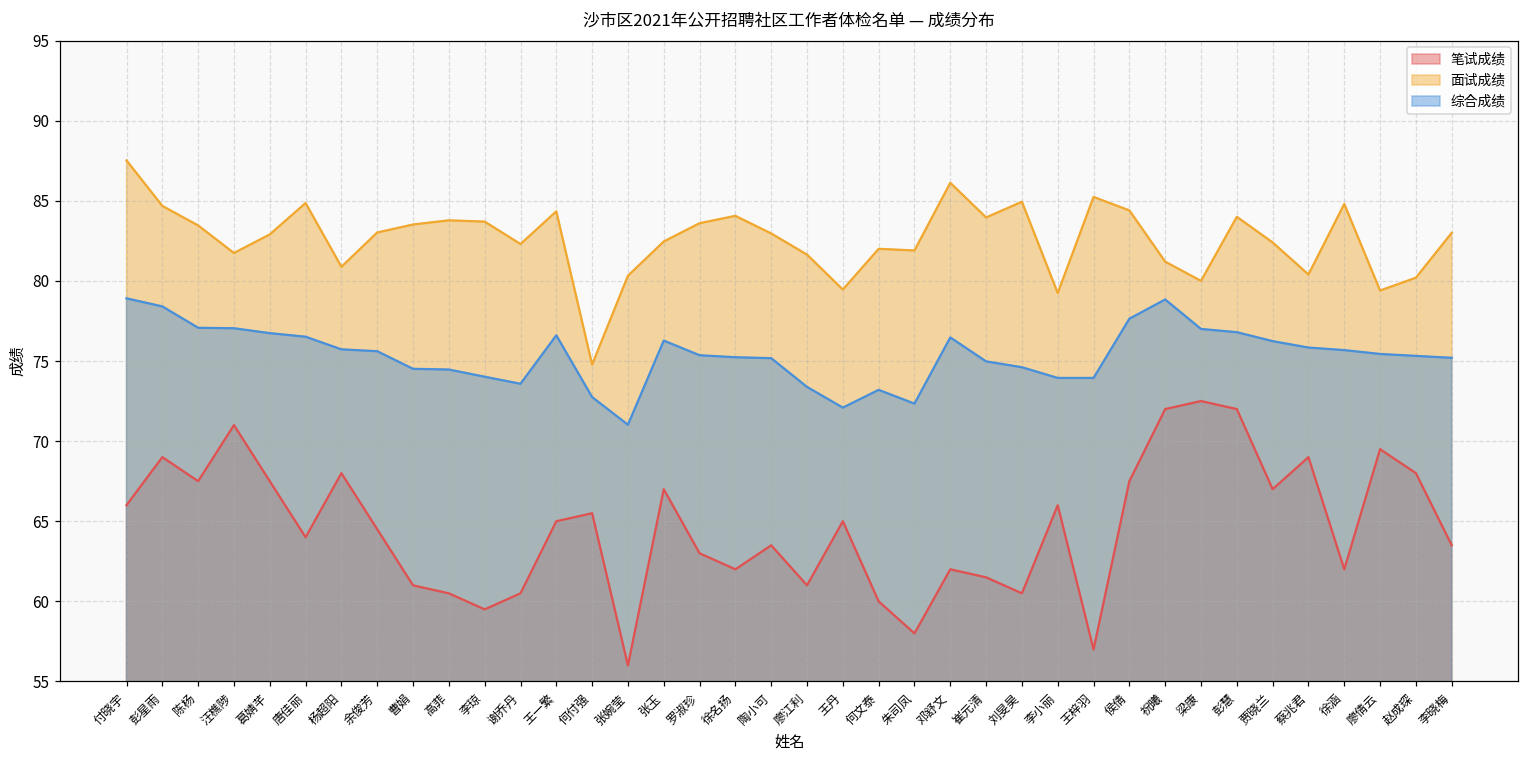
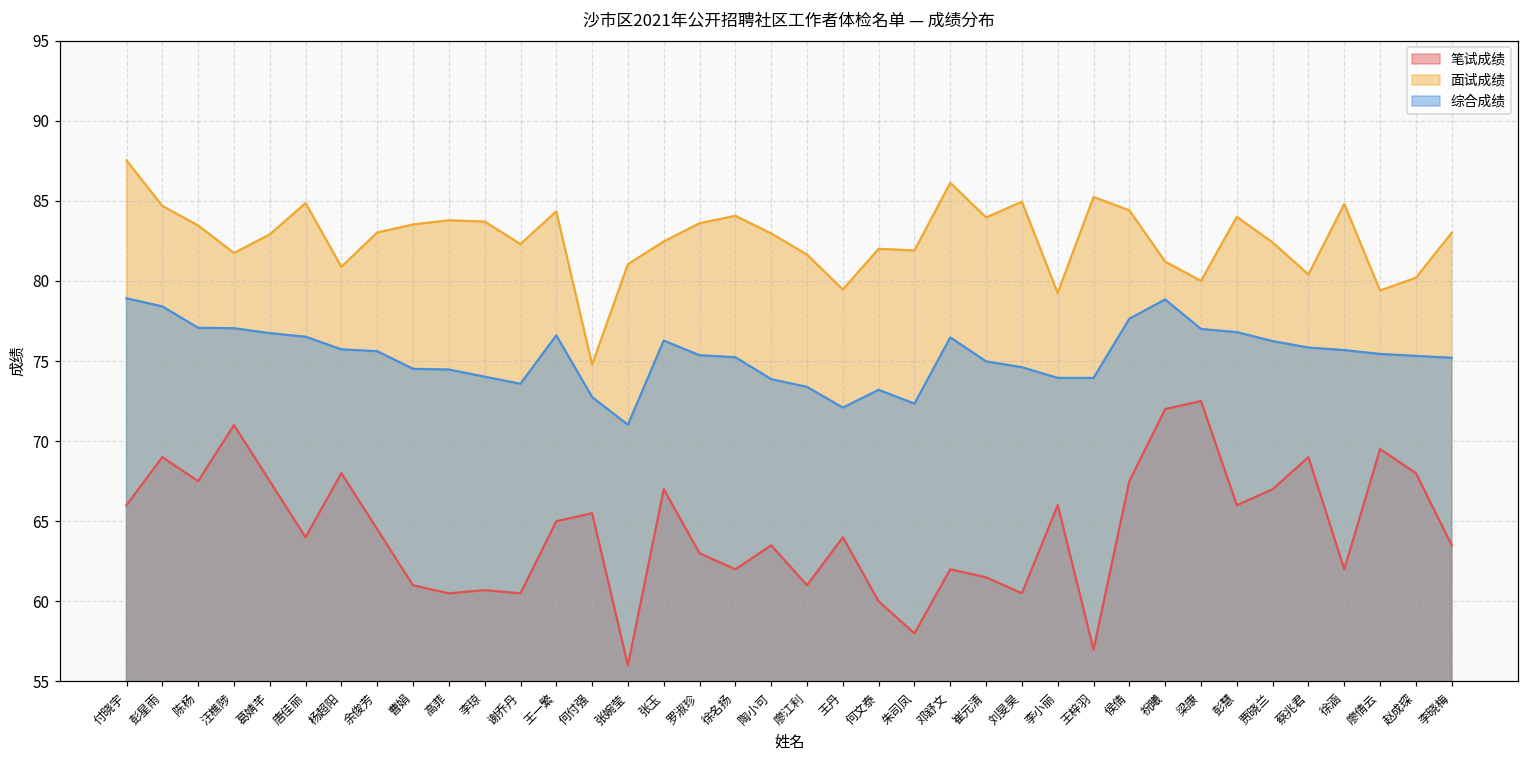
  {
    "笔试成绩": {
      "付晓宇": 66.0,
      "彭星雨": 69.0,
      "陈杨": 67.5,
      "汪樵陟": 71.0,
      "葛婧芊": 67.5,
      "唐佳丽": 64.0,
      "杨超阳": 68.0,
      "余俊芳": 64.5,
      "曹娟": 61.0,
      "高菲": 60.5,
-     "李琼": 59.5,
+     "李琼": 60.7,
      "谢乔丹": 60.5,
      "王一繁": 65.0,
      "何付强": 65.5,
      "张婉莹": 56.0,
      "张玉": 67.0,
      "罗淑珍": 63.0,
      "徐名扬": 62.0,
      "陶小可": 63.5,
      "廖江利": 61.0,
-     "王丹": 65,
+     "王丹": 64,
      "何文泰": 60.0,
      "朱司凤": 58.0,
      "邓舒文": 62.0,
      "崔元清": 61.5,
      "刘旻昊": 60.5,
      "李小丽": 66.0,
      "王梓羽": 57.0,
      "侯倩": 67.5,
      "祝曦": 72.0,
      "梁康": 72.5,
-     "彭慧": 72,
+     "彭慧": 66,
      "贾晓兰": 67.0,
      "蔡兆君": 69.0,
      "徐涵": 62.0,
      "廖倩云": 69.5,
      "赵成琛": 68.0,
      "李晓梅": 63.5
    },
    "面试成绩": {
      "付晓宇": 87.5,
      "彭星雨": 84.7,
      "陈杨": 83.5,
      "汪樵陟": 81.7,
      "葛婧芊": 82.9,
      "唐佳丽": 84.9,
      "杨超阳": 80.9,
      "余俊芳": 83.0,
      "曹娟": 83.5,
      "高菲": 83.8,
      "李琼": 83.7,
      "谢乔丹": 82.3,
      "王一繁": 84.3,
      "何付强": 74.8,
-     "张婉莹": 80.3,
+     "张婉莹": 81.0,
      "张玉": 82.5,
      "罗淑珍": 83.6,
      "徐名扬": 84.1,
      "陶小可": 83.0,
      "廖江利": 81.6,
      "王丹": 79.5,
      "何文泰": 82.0,
      "朱司凤": 81.9,
      "邓舒文": 86.1,
      "崔元清": 84.0,
      "刘旻昊": 84.9,
      "李小丽": 79.2,
      "王梓羽": 85.2,
      "侯倩": 84.4,
      "祝曦": 81.2,
      "梁康": 80.0,
      "彭慧": 84.0,
      "贾晓兰": 82.4,
      "蔡兆君": 80.4,
      "徐涵": 84.8,
      "廖倩云": 79.4,
      "赵成琛": 80.2,
      "李晓梅": 83.0
    },
    "综合成绩": {
      "付晓宇": 78.9,
      "彭星雨": 78.4,
      "陈杨": 77.1,
      "汪樵陟": 77.0,
      "葛婧芊": 76.7,
      "唐佳丽": 76.5,
      "杨超阳": 75.7,
      "余俊芳": 75.6,
      "曹娟": 74.5,
      "高菲": 74.5,
      "李琼": 74.0,
      "谢乔丹": 73.6,
      "王一繁": 76.6,
      "何付强": 72.7,
      "张婉莹": 71.0,
      "张玉": 76.3,
      "罗淑珍": 75.4,
      "徐名扬": 75.2,
-     "陶小可": 75.2,
+     "陶小可": 73.9,
      "廖江利": 73.4,
      "王丹": 72.1,
      "何文泰": 73.2,
      "朱司凤": 72.3,
      "邓舒文": 76.5,
      "崔元清": 75.0,
      "刘旻昊": 74.6,
      "李小丽": 73.9,
      "王梓羽": 73.9,
      "侯倩": 77.6,
      "祝曦": 78.8,
      "梁康": 77.0,
      "彭慧": 76.8,
      "贾晓兰": 76.2,
      "蔡兆君": 75.8,
      "徐涵": 75.7,
      "廖倩云": 75.4,
      "赵成琛": 75.3,
      "李晓梅": 75.2
    }
  }
